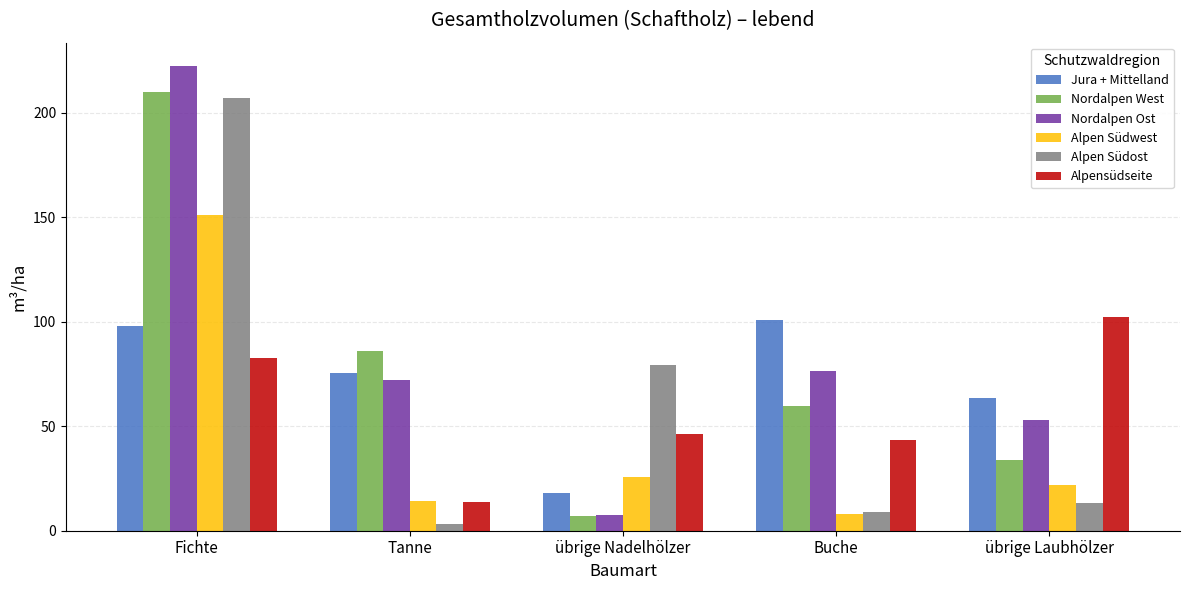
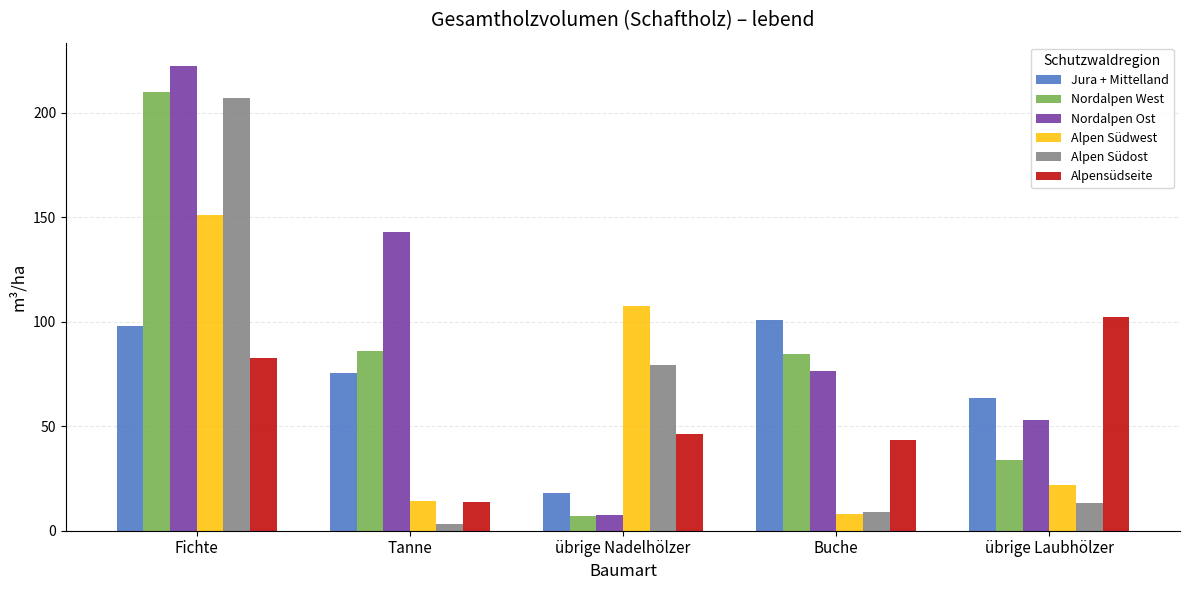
  {
    "Jura + Mittelland": {
      "Fichte": 98,
      "Tanne": 75,
      "übrige Nadelhölzer": 18,
      "Buche": 101,
      "übrige Laubhölzer": 64
    },
    "Nordalpen West": {
      "Fichte": 210,
      "Tanne": 86,
      "übrige Nadelhölzer": 7,
-     "Buche": 60,
+     "Buche": 85,
      "übrige Laubhölzer": 34
    },
    "Nordalpen Ost": {
      "Fichte": 222,
-     "Tanne": 72,
+     "Tanne": 143,
      "übrige Nadelhölzer": 7,
      "Buche": 77,
      "übrige Laubhölzer": 53
    },
    "Alpen Südwest": {
      "Fichte": 151,
      "Tanne": 14,
-     "übrige Nadelhölzer": 26,
+     "übrige Nadelhölzer": 107,
      "Buche": 8,
      "übrige Laubhölzer": 22
    },
    "Alpen Südost": {
      "Fichte": 207,
      "Tanne": 3,
      "übrige Nadelhölzer": 80,
      "Buche": 9,
      "übrige Laubhölzer": 13
    },
    "Alpensüdseite": {
      "Fichte": 83,
      "Tanne": 14,
      "übrige Nadelhölzer": 46,
      "Buche": 44,
      "übrige Laubhölzer": 102
    }
  }
